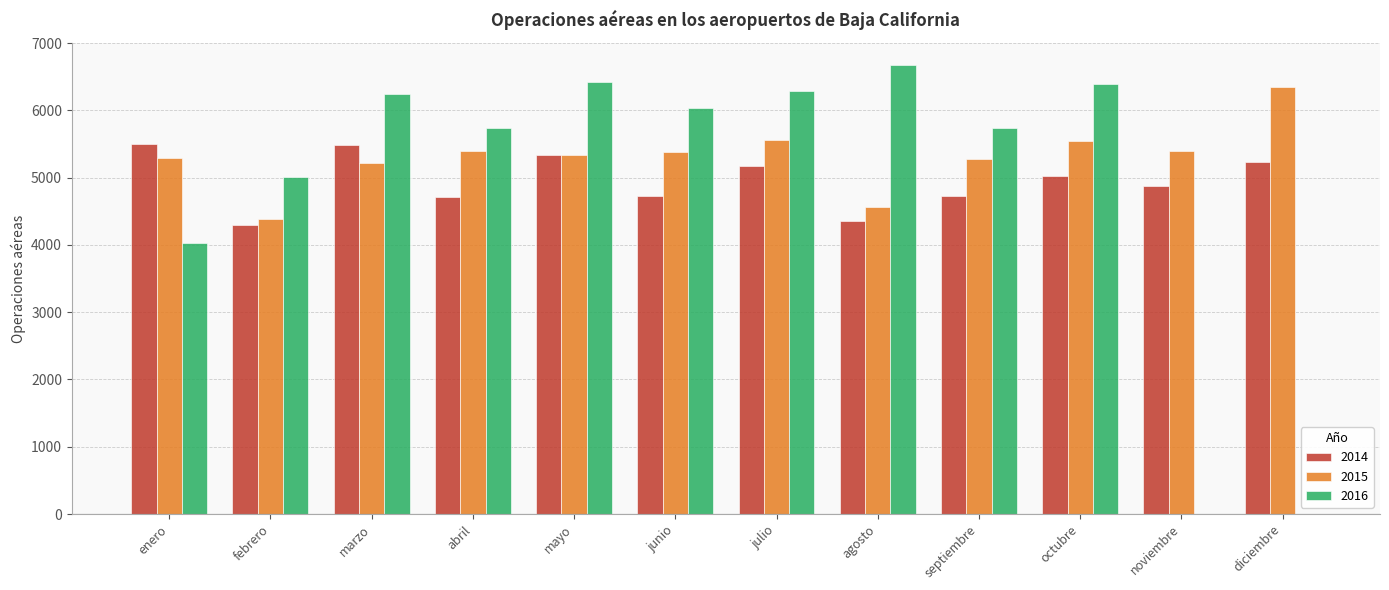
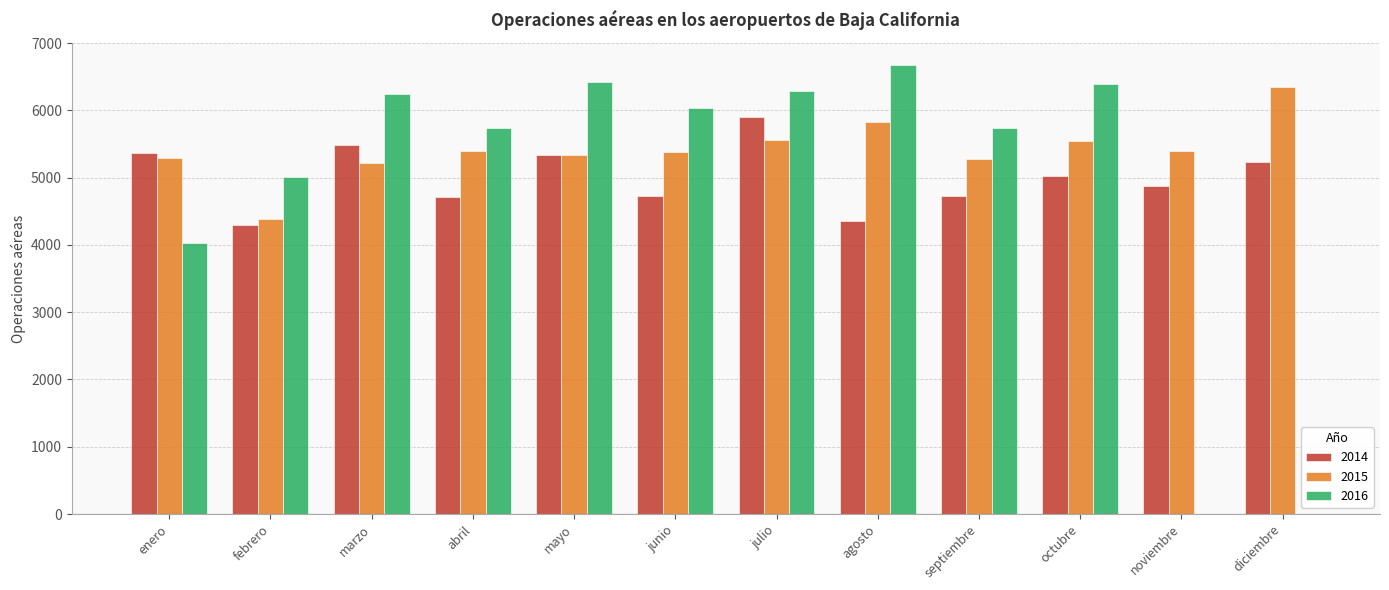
  {
    "2014": {
-     "enero": 5500,
+     "enero": 5400,
      "febrero": 4300,
      "marzo": 5500,
      "abril": 4700,
      "mayo": 5300,
      "junio": 4700,
-     "julio": 5200,
+     "julio": 5900,
      "agosto": 4400,
      "septiembre": 4700,
      "octubre": 5000,
      "noviembre": 4900,
      "diciembre": 5200
    },
    "2015": {
      "enero": 5300,
      "febrero": 4400,
      "marzo": 5200,
      "abril": 5400,
      "mayo": 5300,
      "junio": 5400,
      "julio": 5600,
-     "agosto": 4600,
+     "agosto": 5800,
      "septiembre": 5300,
      "octubre": 5500,
      "noviembre": 5400,
      "diciembre": 6300
    },
    "2016": {
      "enero": 4000,
      "febrero": 5000,
      "marzo": 6200,
      "abril": 5700,
      "mayo": 6400,
      "junio": 6000,
      "julio": 6300,
      "agosto": 6700,
      "septiembre": 5700,
      "octubre": 6400,
      "noviembre": 0,
      "diciembre": 0
    }
  }
